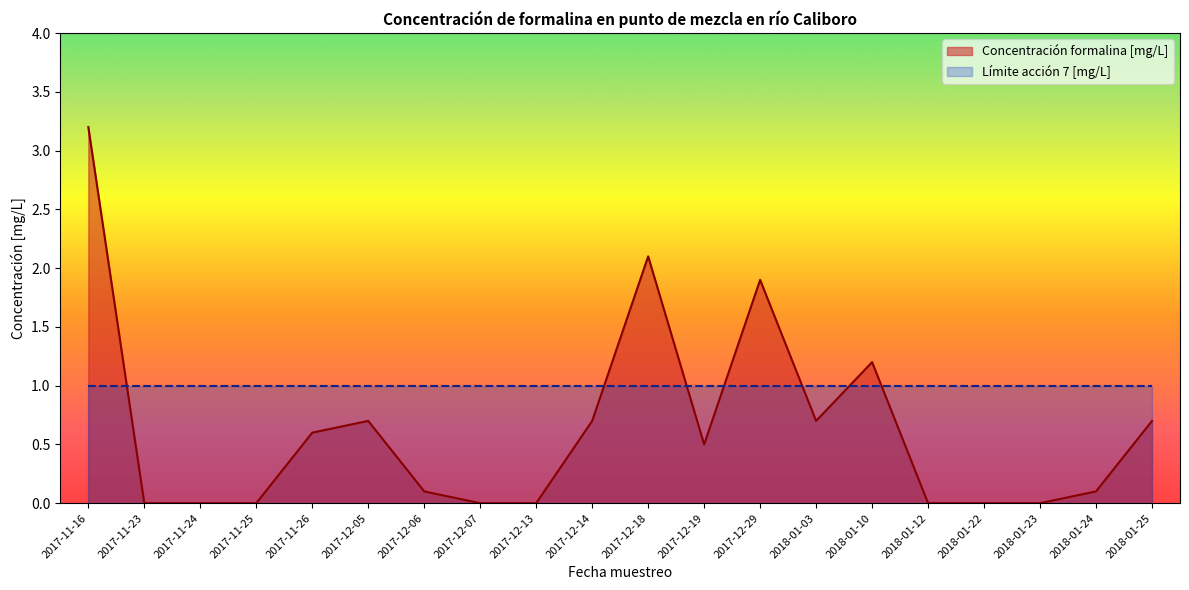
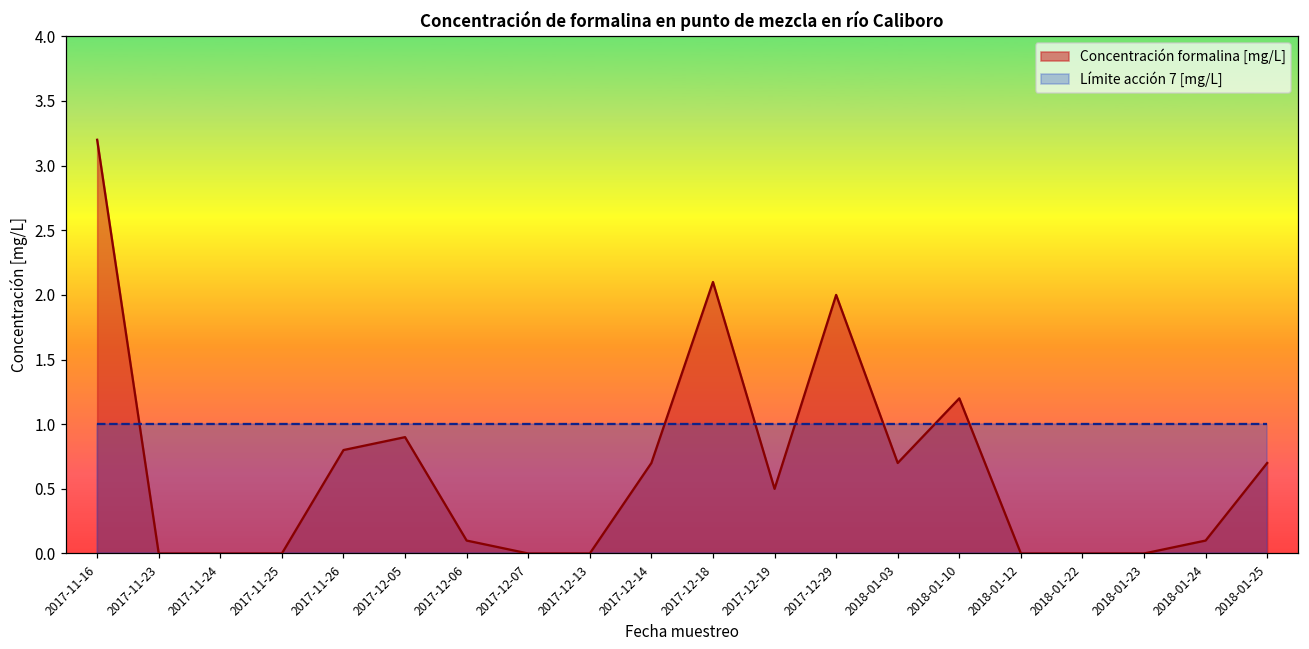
  {
    "Concentración formalina [mg/L]": {
      "2017-11-16": 3.2,
      "2017-11-23": 0.0,
      "2017-11-24": 0.0,
      "2017-11-25": 0.0,
-     "2017-11-26": 0.6,
-     "2017-12-05": 0.7,
+     "2017-11-26": 0.8,
+     "2017-12-05": 0.9,
      "2017-12-06": 0.1,
      "2017-12-07": 0.0,
      "2017-12-13": 0.0,
      "2017-12-14": 0.7,
      "2017-12-18": 2.1,
      "2017-12-19": 0.5,
-     "2017-12-29": 1.9,
+     "2017-12-29": 2.0,
      "2018-01-03": 0.7,
      "2018-01-10": 1.2,
      "2018-01-12": 0.0,
      "2018-01-22": 0.0,
      "2018-01-23": 0.0,
      "2018-01-24": 0.1,
      "2018-01-25": 0.7
    },
    "Límite acción 7 [mg/L]": {
      "2017-11-16": 1.0,
      "2017-11-23": 1.0,
      "2017-11-24": 1.0,
      "2017-11-25": 1.0,
      "2017-11-26": 1.0,
      "2017-12-05": 1.0,
      "2017-12-06": 1.0,
      "2017-12-07": 1.0,
      "2017-12-13": 1.0,
      "2017-12-14": 1.0,
      "2017-12-18": 1.0,
      "2017-12-19": 1.0,
      "2017-12-29": 1.0,
      "2018-01-03": 1.0,
      "2018-01-10": 1.0,
      "2018-01-12": 1.0,
      "2018-01-22": 1.0,
      "2018-01-23": 1.0,
      "2018-01-24": 1.0,
      "2018-01-25": 1.0
    }
  }
